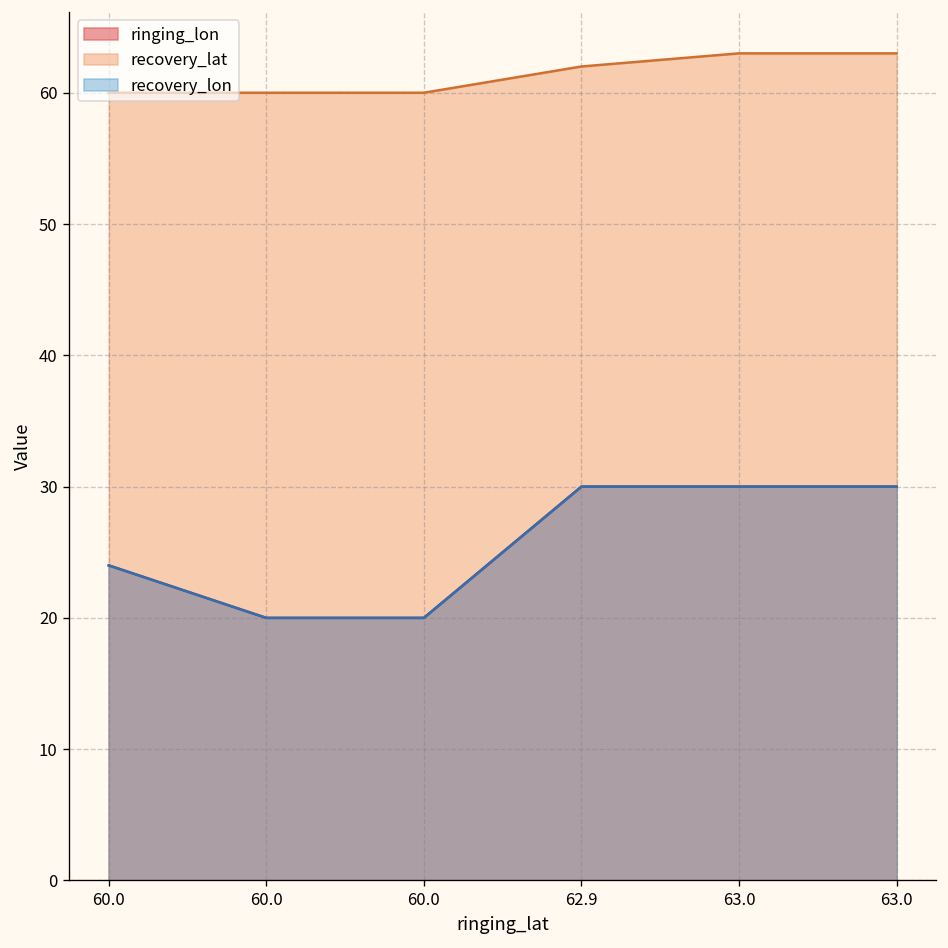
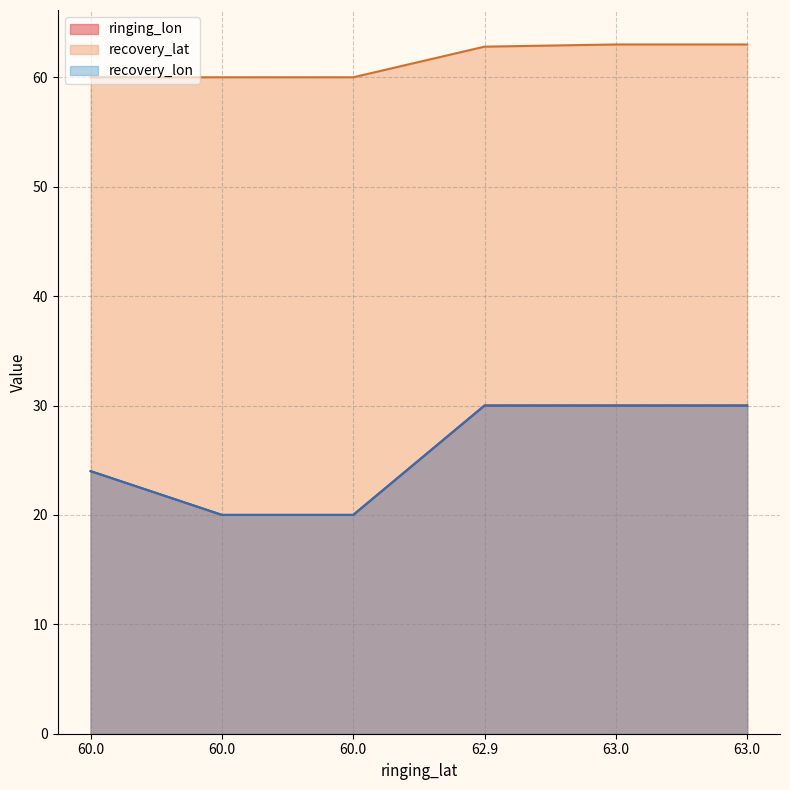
  {
    "recovery_lon": {
      "62.9": 30.0
    },
    "recovery_lat": {
-     "62.9": 62.0
+     "62.9": 62.8
    }
  }
